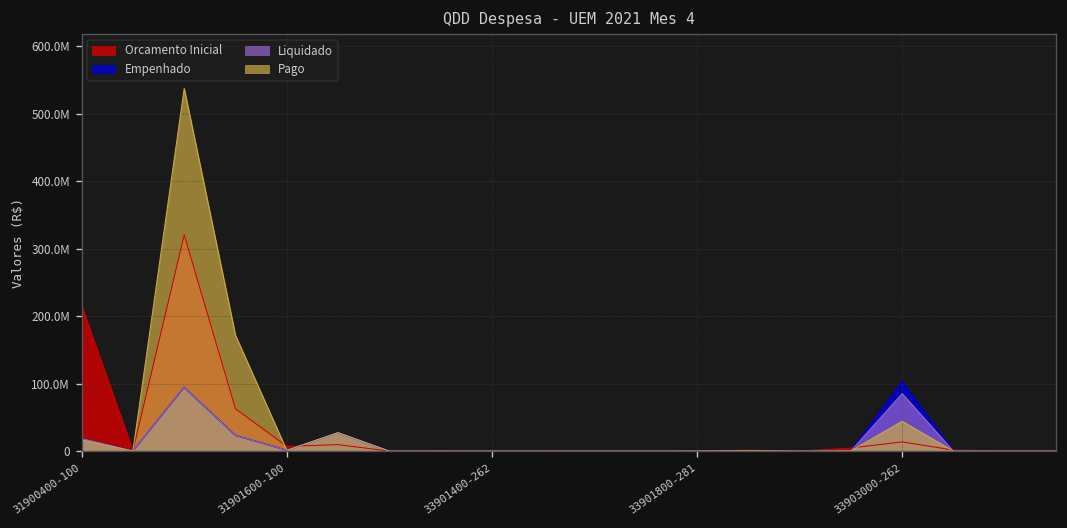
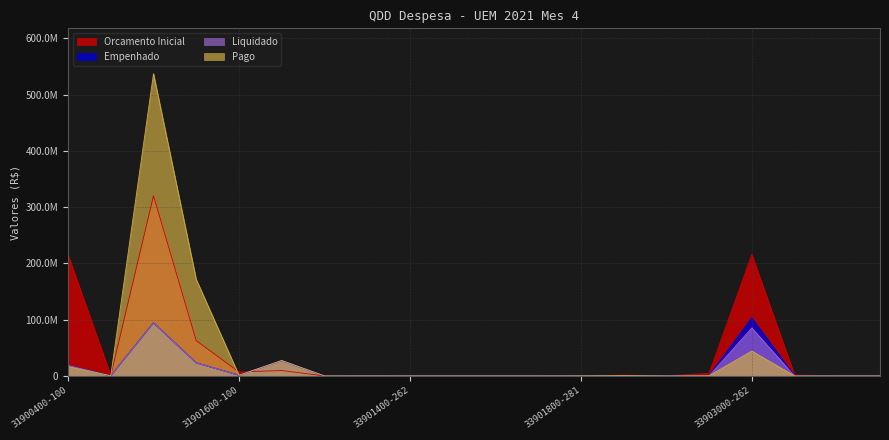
  {
    "Orcamento Inicial": {
      "31900400-100": 220000000,
      "31901600-100": 10000000,
-     "33903000-262": 10000000
+     "33903000-262": 220000000
    },
    "Empenhado": {
      "33903000-262": 100000000
    },
    "Liquidado": {
      "33903000-262": 90000000
    },
    "Pago": {
      "33903000-262": 40000000
    }
  }
